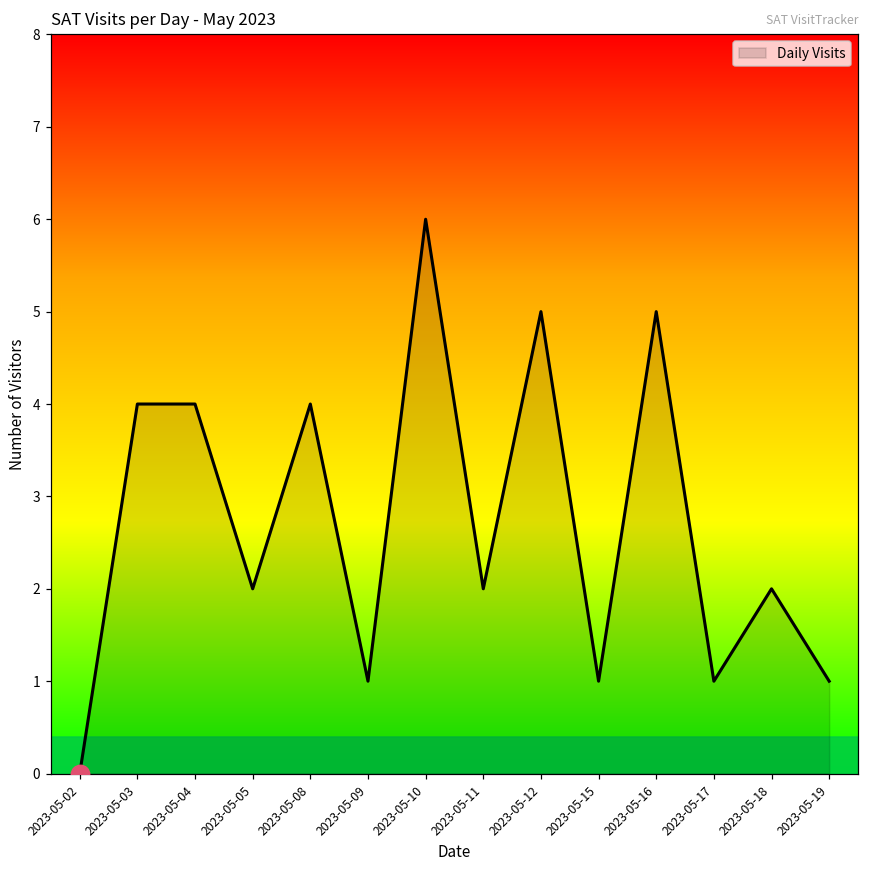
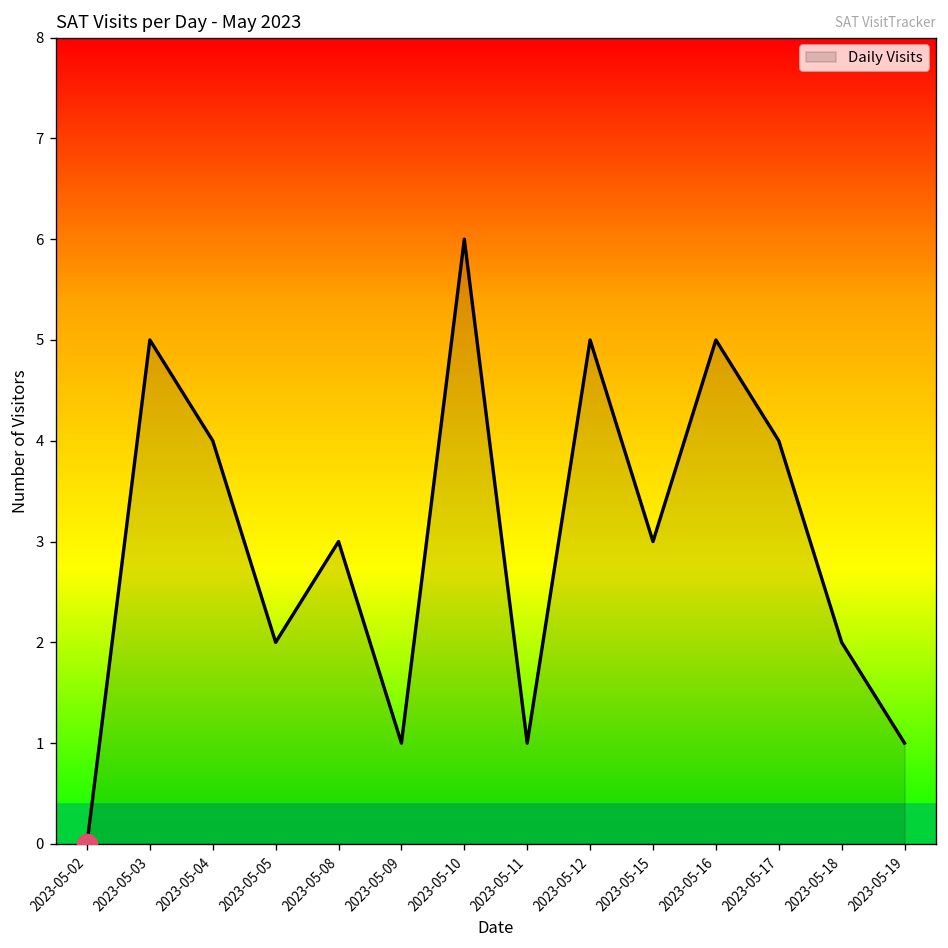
  {
    "Daily Visits": {
-     "2023-05-03": 4,
+     "2023-05-03": 5,
      "2023-05-04": 4,
      "2023-05-05": 2,
-     "2023-05-08": 4,
+     "2023-05-08": 3,
      "2023-05-09": 1,
      "2023-05-10": 6,
-     "2023-05-11": 2,
+     "2023-05-11": 1,
      "2023-05-12": 5,
-     "2023-05-15": 1,
+     "2023-05-15": 3,
      "2023-05-16": 5,
-     "2023-05-17": 1,
+     "2023-05-17": 4,
      "2023-05-18": 2,
      "2023-05-19": 1
    }
  }
